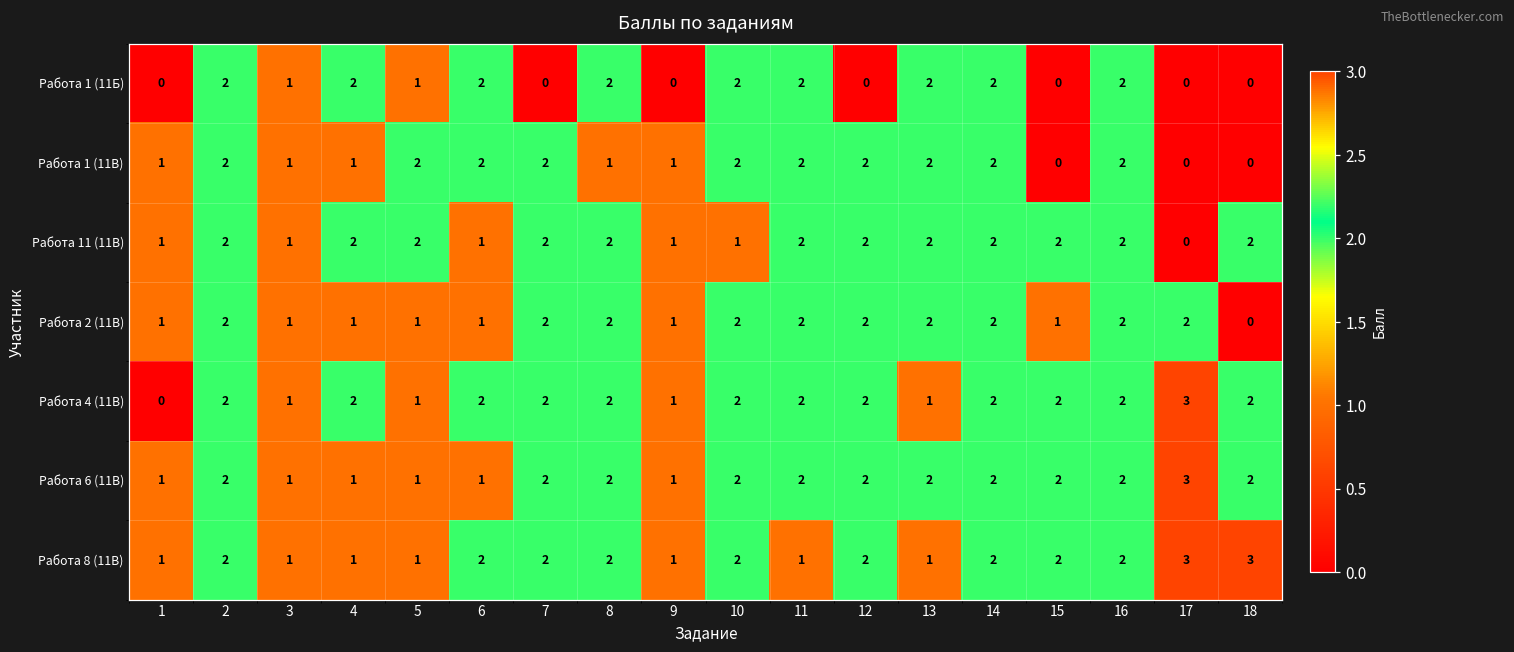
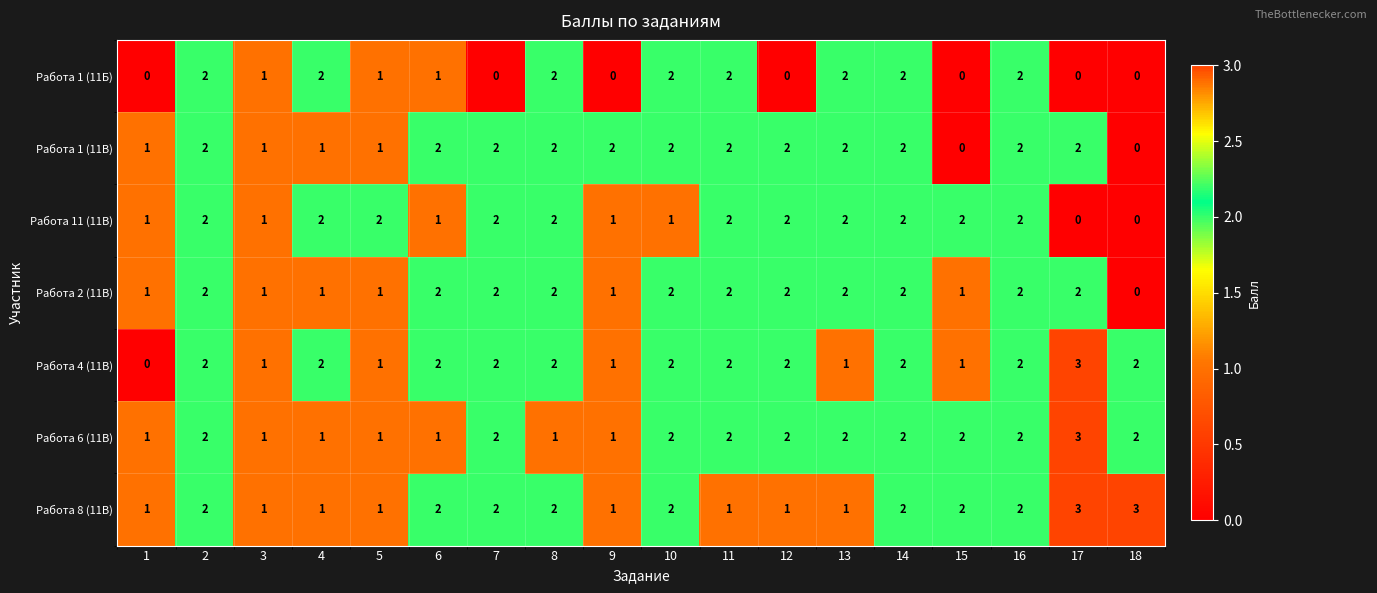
  {
    "Работа 1 (11Б)": {
      "1": 0,
      "2": 2,
      "3": 1,
      "4": 2,
      "5": 1,
-     "6": 2,
+     "6": 1,
      "7": 0,
      "8": 2,
      "9": 0,
      "10": 2,
      "11": 2,
      "12": 0,
      "13": 2,
      "14": 2,
      "15": 0,
      "16": 2,
      "17": 0,
      "18": 0
    },
    "Работа 1 (11В)": {
      "1": 1,
      "2": 2,
      "3": 1,
      "4": 1,
-     "5": 2,
+     "5": 1,
      "6": 2,
      "7": 2,
-     "8": 1,
-     "9": 1,
+     "8": 2,
+     "9": 2,
      "10": 2,
      "11": 2,
      "12": 2,
      "13": 2,
      "14": 2,
      "15": 0,
      "16": 2,
-     "17": 0,
+     "17": 2,
      "18": 0
    },
    "Работа 11 (11В)": {
      "1": 1,
      "2": 2,
      "3": 1,
      "4": 2,
      "5": 2,
      "6": 1,
      "7": 2,
      "8": 2,
      "9": 1,
      "10": 1,
      "11": 2,
      "12": 2,
      "13": 2,
      "14": 2,
      "15": 2,
      "16": 2,
      "17": 0,
-     "18": 2
+     "18": 0
    },
    "Работа 2 (11В)": {
      "1": 1,
      "2": 2,
      "3": 1,
      "4": 1,
      "5": 1,
-     "6": 1,
+     "6": 2,
      "7": 2,
      "8": 2,
      "9": 1,
      "10": 2,
      "11": 2,
      "12": 2,
      "13": 2,
      "14": 2,
      "15": 1,
      "16": 2,
      "17": 2,
      "18": 0
    },
    "Работа 4 (11В)": {
      "1": 0,
      "2": 2,
      "3": 1,
      "4": 2,
      "5": 1,
      "6": 2,
      "7": 2,
      "8": 2,
      "9": 1,
      "10": 2,
      "11": 2,
      "12": 2,
      "13": 1,
      "14": 2,
-     "15": 2,
+     "15": 1,
      "16": 2,
      "17": 3,
      "18": 2
    },
    "Работа 6 (11В)": {
      "1": 1,
      "2": 2,
      "3": 1,
      "4": 1,
      "5": 1,
      "6": 1,
      "7": 2,
-     "8": 2,
+     "8": 1,
      "9": 1,
      "10": 2,
      "11": 2,
      "12": 2,
      "13": 2,
      "14": 2,
      "15": 2,
      "16": 2,
      "17": 3,
      "18": 2
    },
    "Работа 8 (11В)": {
      "1": 1,
      "2": 2,
      "3": 1,
      "4": 1,
      "5": 1,
      "6": 2,
      "7": 2,
      "8": 2,
      "9": 1,
      "10": 2,
      "11": 1,
-     "12": 2,
+     "12": 1,
      "13": 1,
      "14": 2,
      "15": 2,
      "16": 2,
      "17": 3,
      "18": 3
    }
  }
